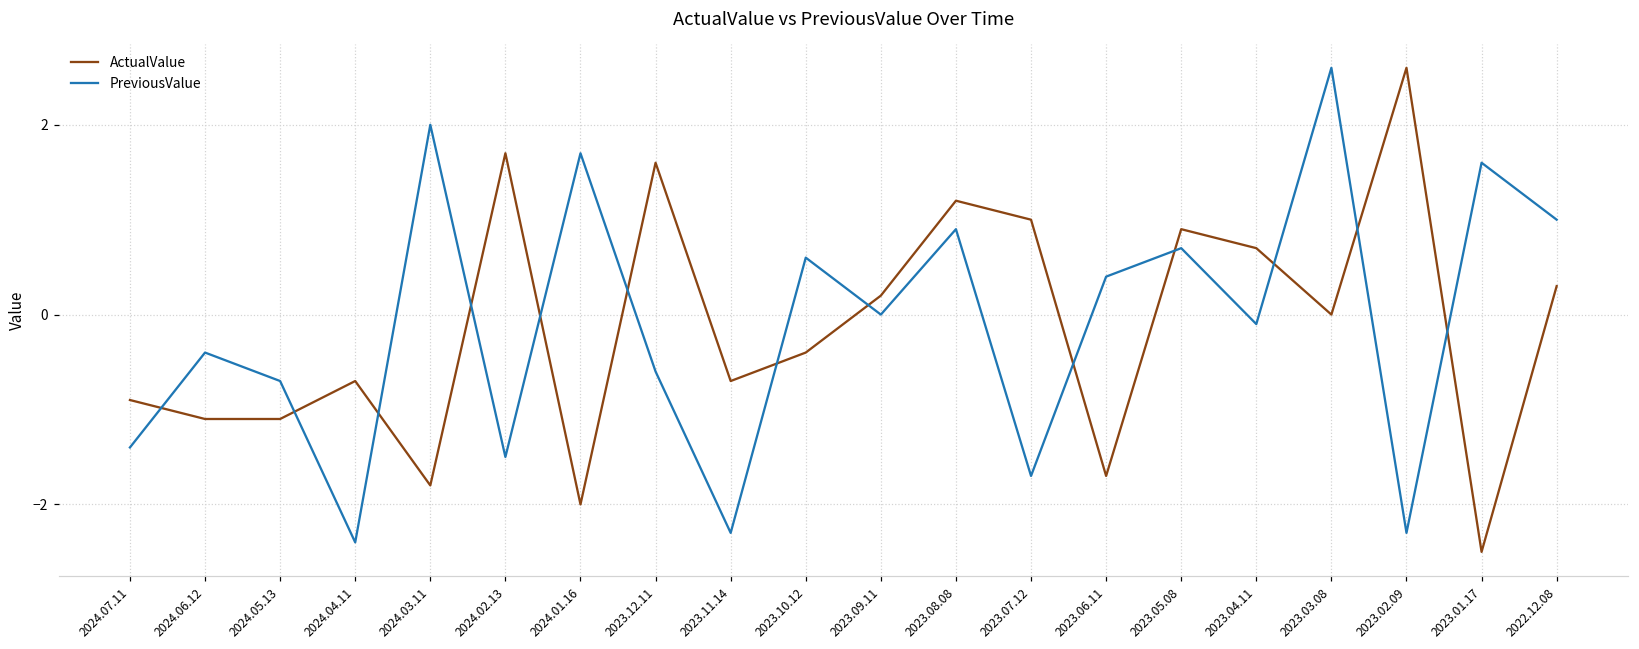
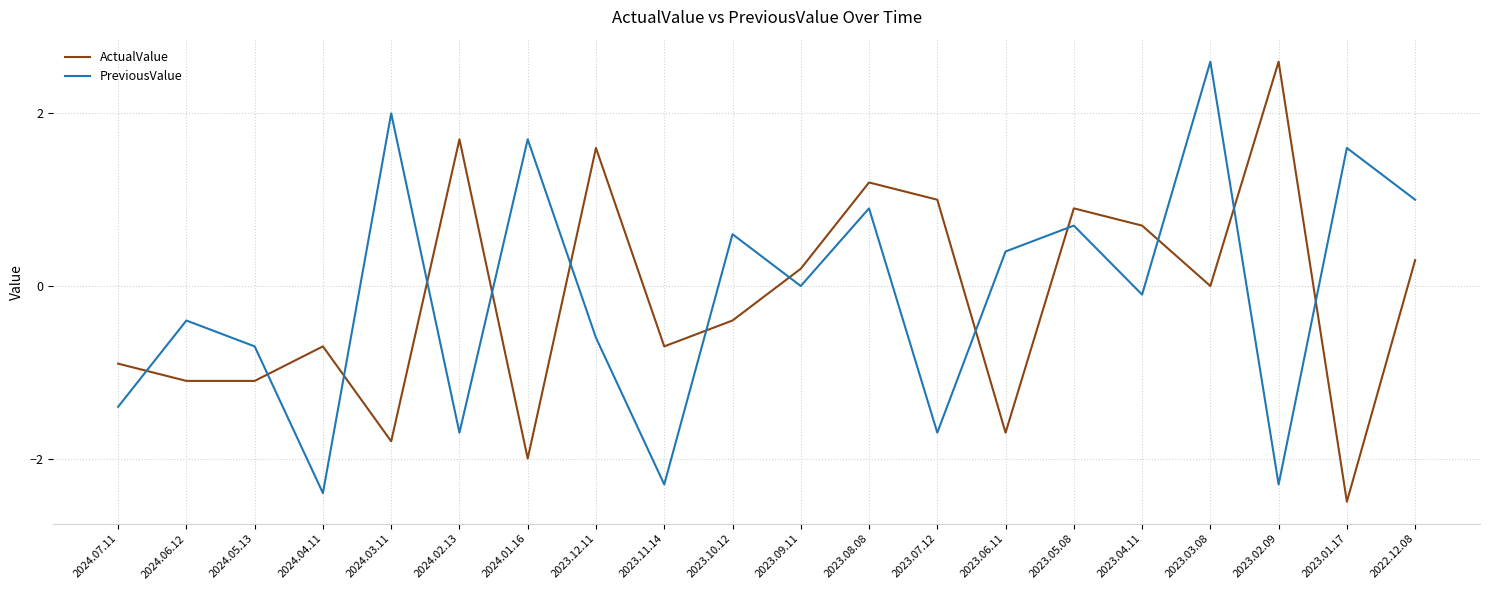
  {
    "ActualValue": {
      "2024.07.11": -0.9,
      "2024.06.12": -1.1,
      "2024.05.13": -1.1,
      "2024.04.11": -0.7,
      "2024.03.11": -1.8,
      "2024.02.13": 1.7,
      "2024.01.16": -2.0,
      "2023.12.11": 1.6,
      "2023.11.14": -0.7,
      "2023.10.12": -0.4,
      "2023.09.11": 0.2,
      "2023.08.08": 1.2,
      "2023.07.12": 1.0,
      "2023.06.11": -1.7,
      "2023.05.08": 0.9,
      "2023.04.11": 0.7,
      "2023.03.08": 0.0,
      "2023.02.09": 2.6,
      "2023.01.17": -2.5,
      "2022.12.08": 0.3
    },
    "PreviousValue": {
      "2024.07.11": -1.4,
      "2024.06.12": -0.4,
      "2024.05.13": -0.7,
      "2024.04.11": -2.4,
      "2024.03.11": 2.0,
-     "2024.02.13": -1.5,
+     "2024.02.13": -1.7,
      "2024.01.16": 1.7,
      "2023.12.11": -0.6,
      "2023.11.14": -2.3,
      "2023.10.12": 0.6,
      "2023.09.11": 0.0,
      "2023.08.08": 0.9,
      "2023.07.12": -1.7,
      "2023.06.11": 0.4,
      "2023.05.08": 0.7,
      "2023.04.11": -0.1,
      "2023.03.08": 2.6,
      "2023.02.09": -2.3,
      "2023.01.17": 1.6,
      "2022.12.08": 1.0
    }
  }
